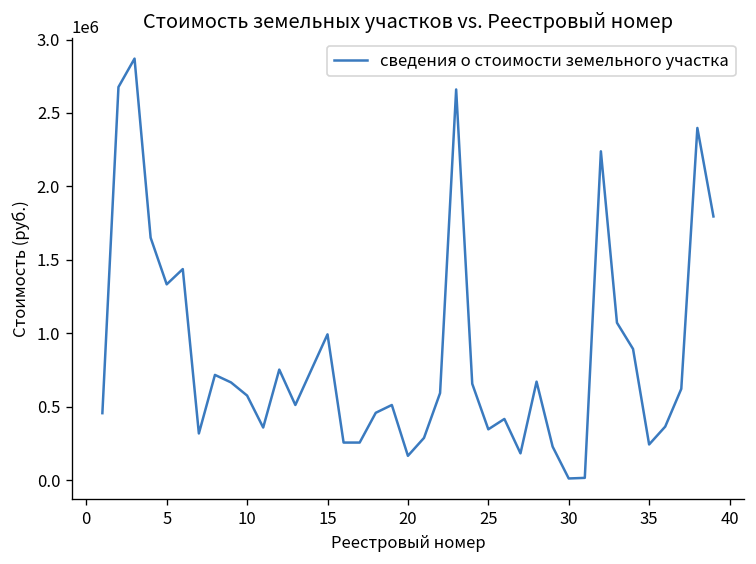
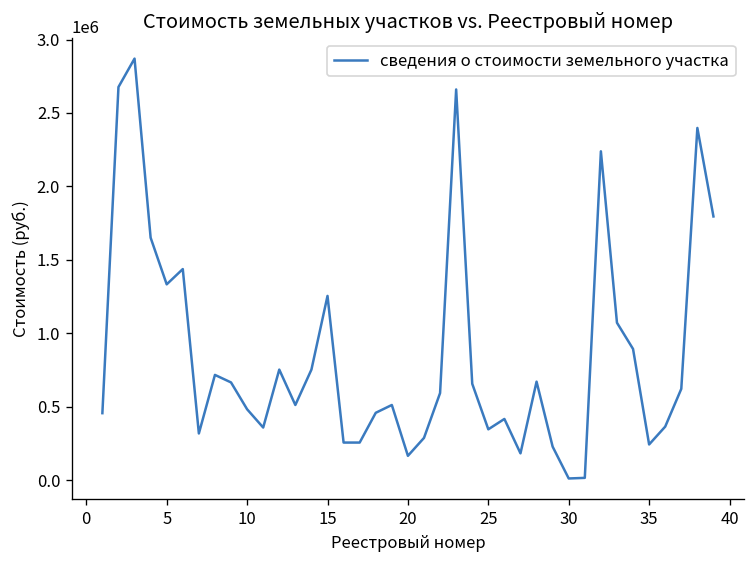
  {
    "5": 1330000,
-   "10": 580000,
-   "15": 990000,
+   "10": 480000,
+   "15": 1250000,
    "20": 170000,
    "25": 350000,
    "30": 10000,
    "35": 240000
  }
